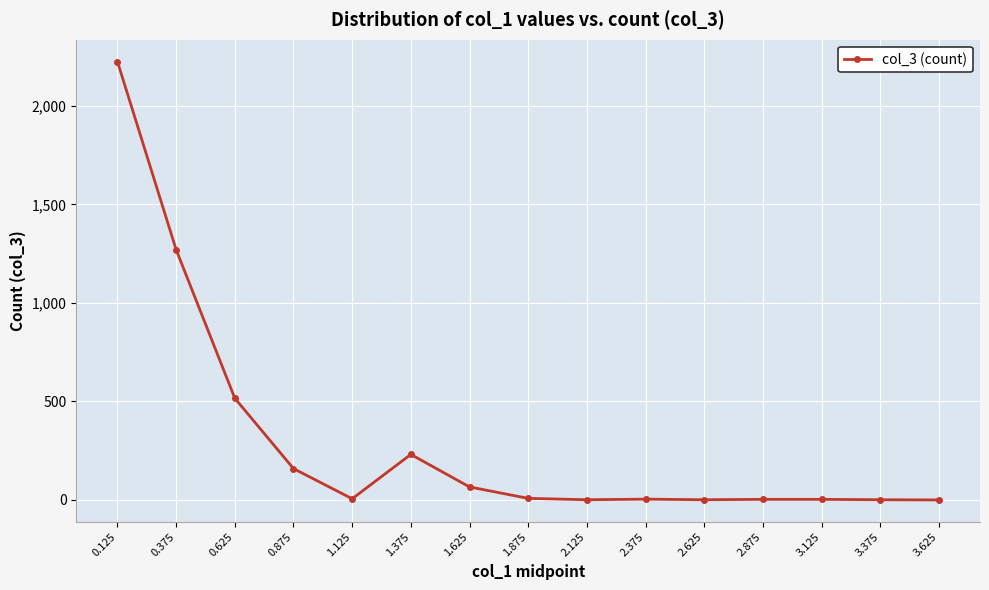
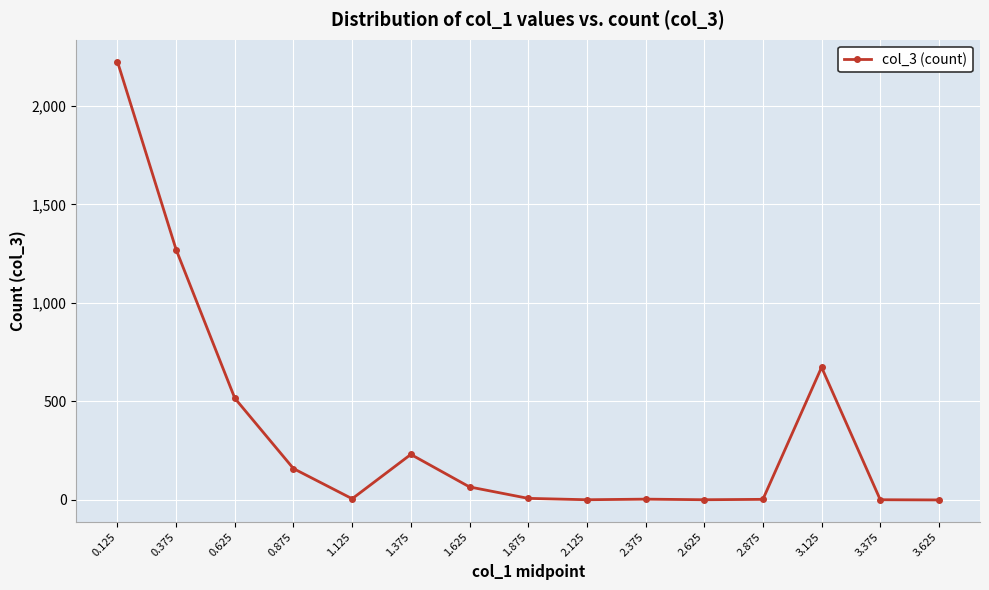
  {
    "0.125": "2,220",
    "0.375": "1,270",
    "0.625": "520",
    "0.875": "160",
    "1.125": "10",
    "1.375": "230",
    "1.625": "70",
    "1.875": "10",
    "2.125": "0",
    "2.375": "0",
    "2.625": "0",
    "2.875": "0",
-   "3.125": "0",
+   "3.125": "670",
    "3.375": "0",
    "3.625": "0"
  }
